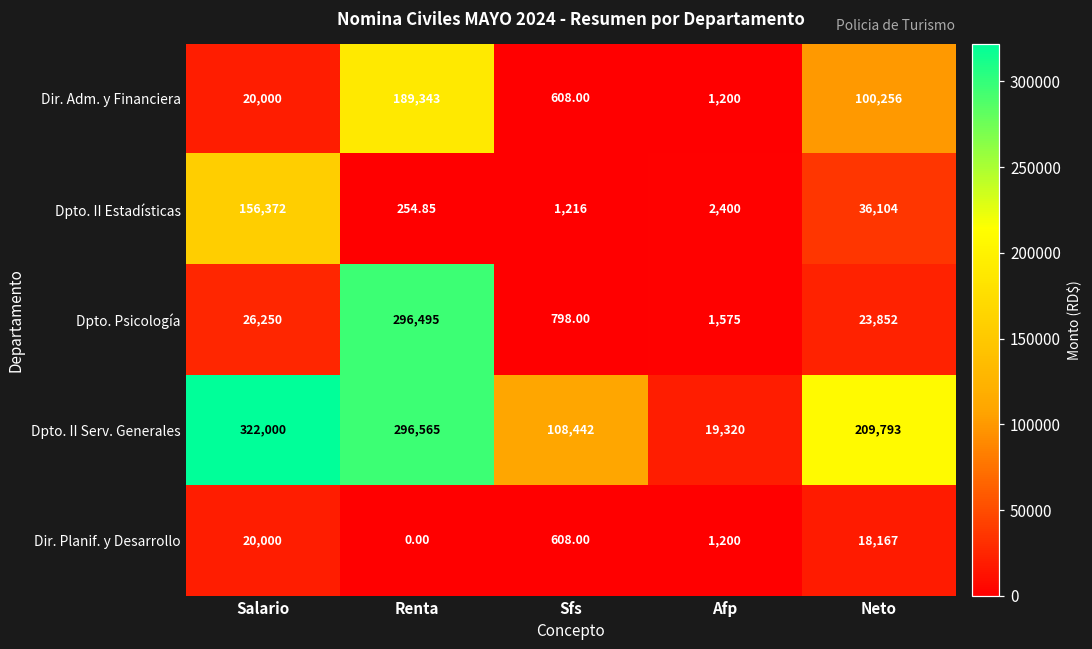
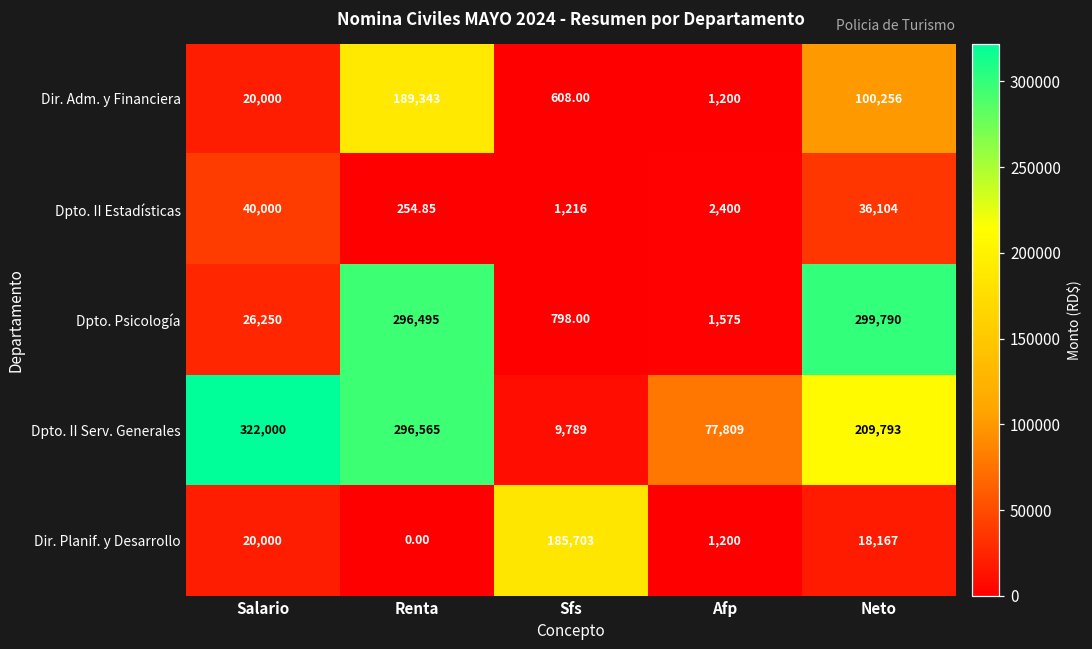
  {
    "Dir. Adm. y Financiera": {
      "Salario": "20,000",
      "Renta": "189,343",
      "Sfs": "608.00",
      "Afp": "1,200",
      "Neto": "100,256"
    },
    "Dpto. II Estadísticas": {
-     "Salario": "156,372",
+     "Salario": "40,000",
      "Renta": "254.85",
      "Sfs": "1,216",
      "Afp": "2,400",
      "Neto": "36,104"
    },
    "Dpto. Psicología": {
      "Salario": "26,250",
      "Renta": "296,495",
      "Sfs": "798.00",
      "Afp": "1,575",
-     "Neto": "23,852"
+     "Neto": "299,790"
    },
    "Dpto. II Serv. Generales": {
      "Salario": "322,000",
      "Renta": "296,565",
-     "Sfs": "108,442",
-     "Afp": "19,320",
+     "Sfs": "9,789",
+     "Afp": "77,809",
      "Neto": "209,793"
    },
    "Dir. Planif. y Desarrollo": {
      "Salario": "20,000",
      "Renta": "0.00",
-     "Sfs": "608.00",
+     "Sfs": "185,703",
      "Afp": "1,200",
      "Neto": "18,167"
    }
  }
